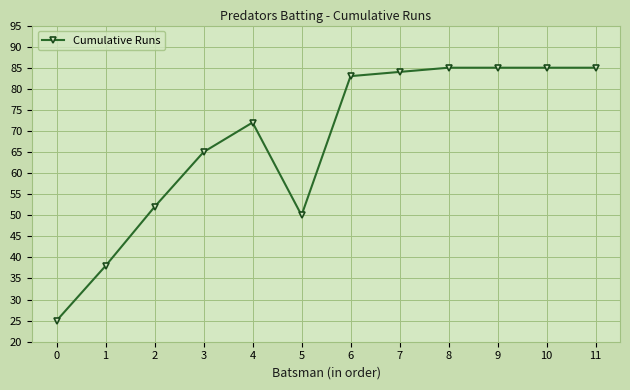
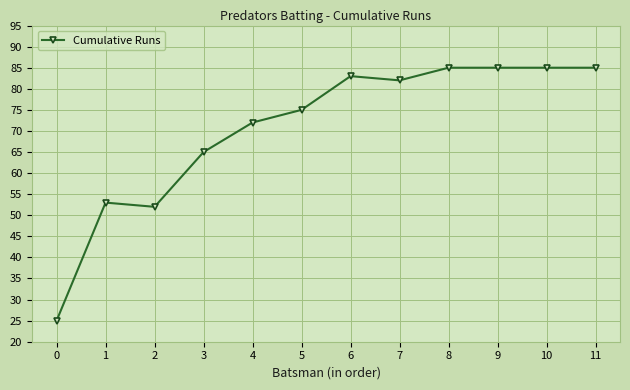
  {
    "0": 25,
-   "1": 38,
+   "1": 53,
    "2": 52,
    "3": 65,
    "4": 72,
-   "5": 50,
+   "5": 75,
    "6": 83,
-   "7": 84,
+   "7": 82,
    "8": 85,
    "9": 85,
    "10": 85,
    "11": 85
  }
